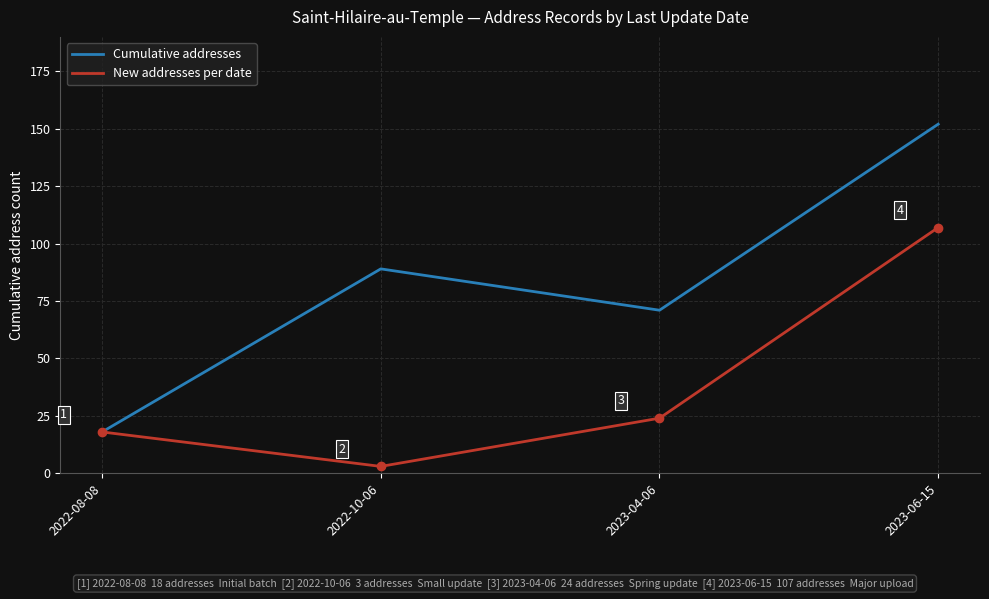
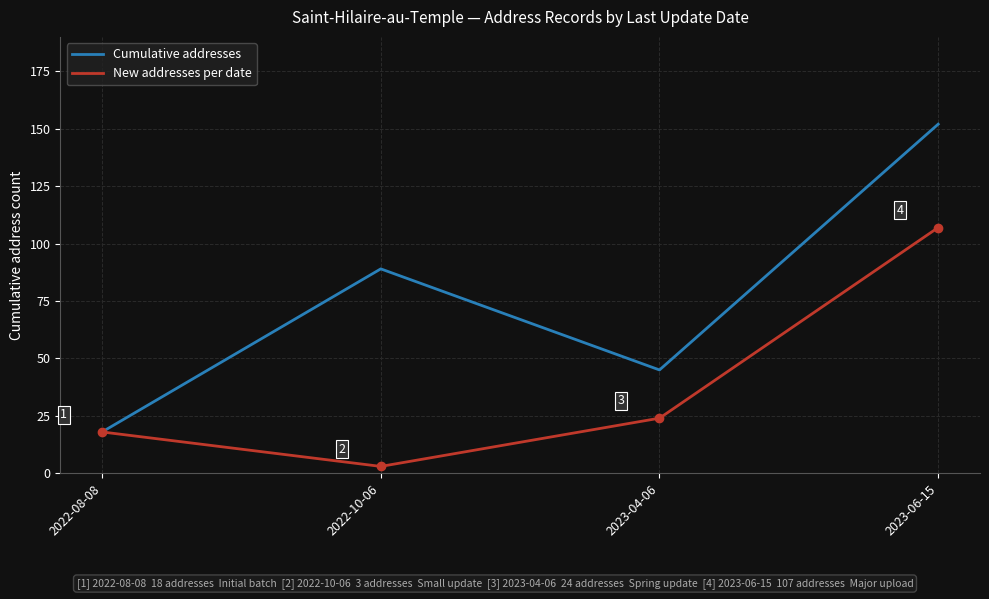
  {
    "Cumulative addresses": {
      "2022-10-06": 89,
-     "2023-04-06": 71,
+     "2023-04-06": 45,
      "2023-06-15": 152
    }
  }
